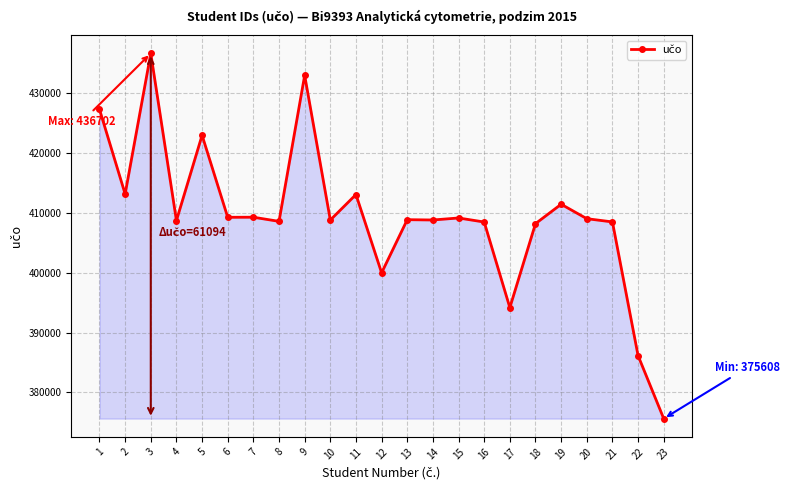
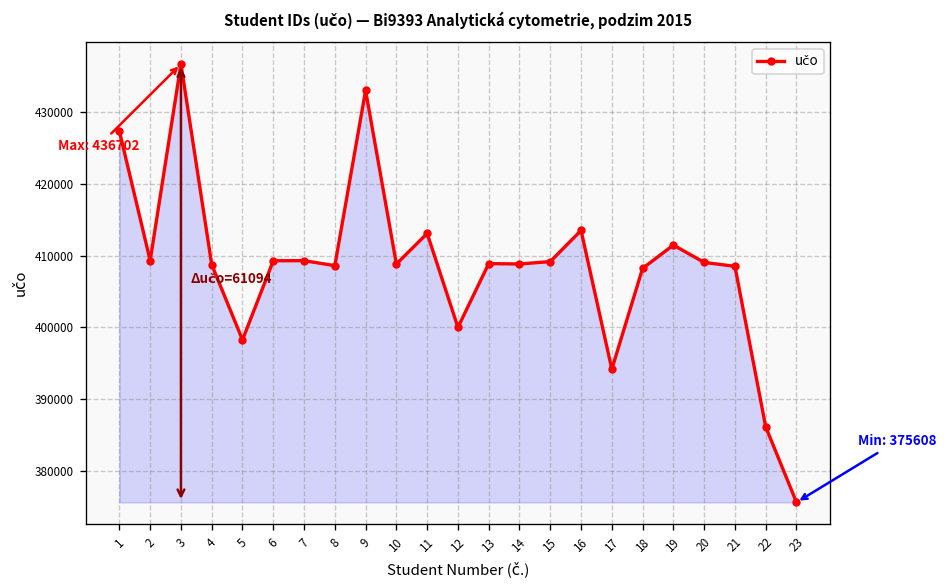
  {
-   "2": 413000,
+   "2": 409000,
    "3": 437000,
-   "5": 423000,
+   "5": 398000,
    "6": 409000,
    "7": 409000,
    "8": 409000,
    "9": 433000,
    "10": 409000,
    "11": 413000,
    "12": 400000,
    "13": 409000,
    "14": 409000,
    "15": 409000,
-   "16": 408000,
+   "16": 414000,
    "17": 394000,
    "18": 408000,
    "19": 411000,
    "20": 409000,
    "21": 409000,
    "22": 386000
  }
